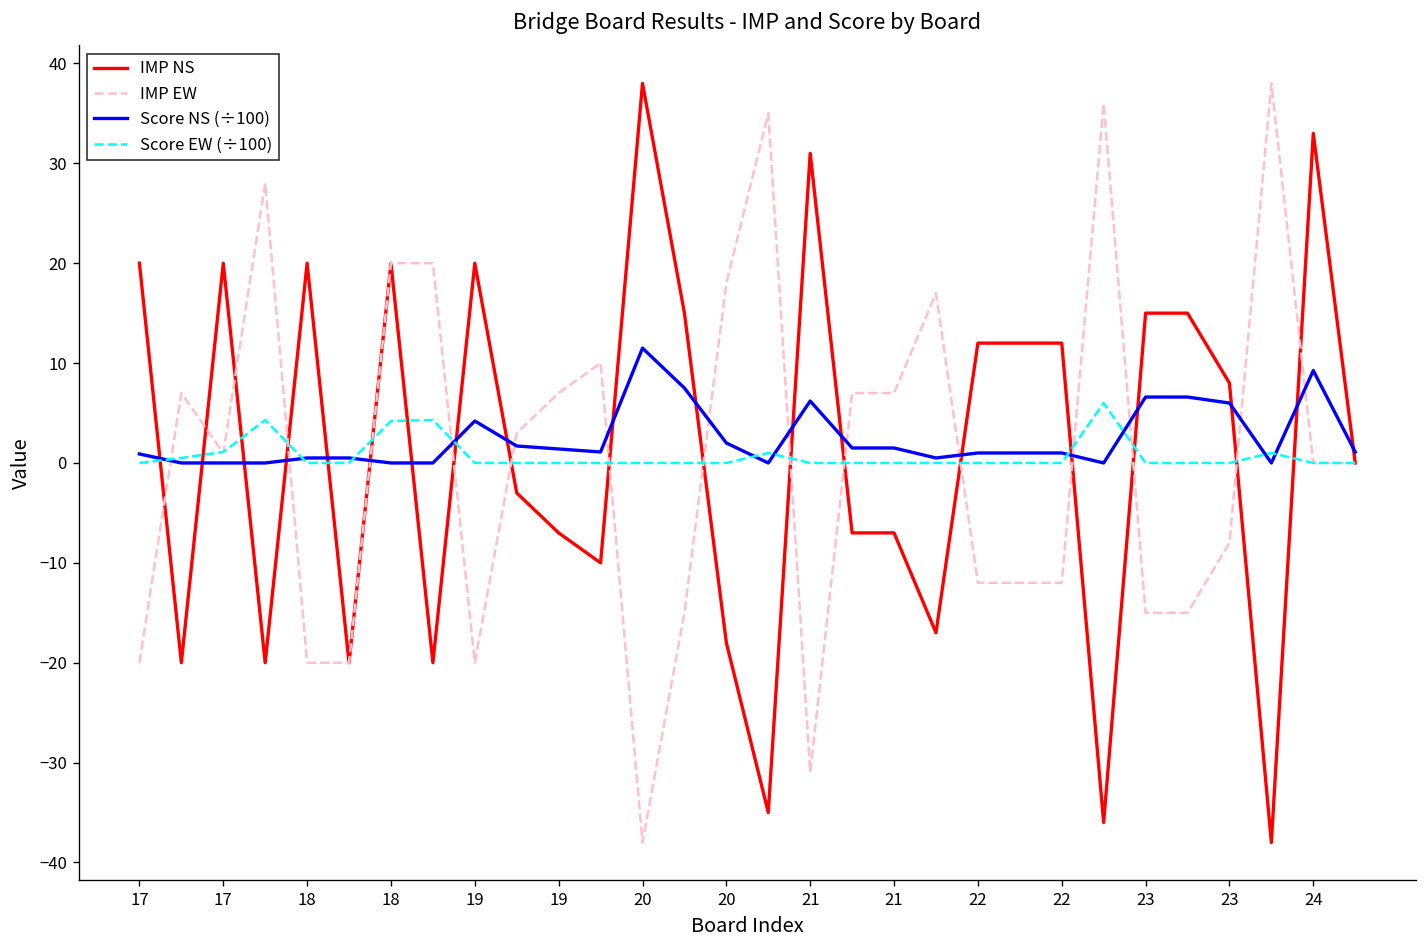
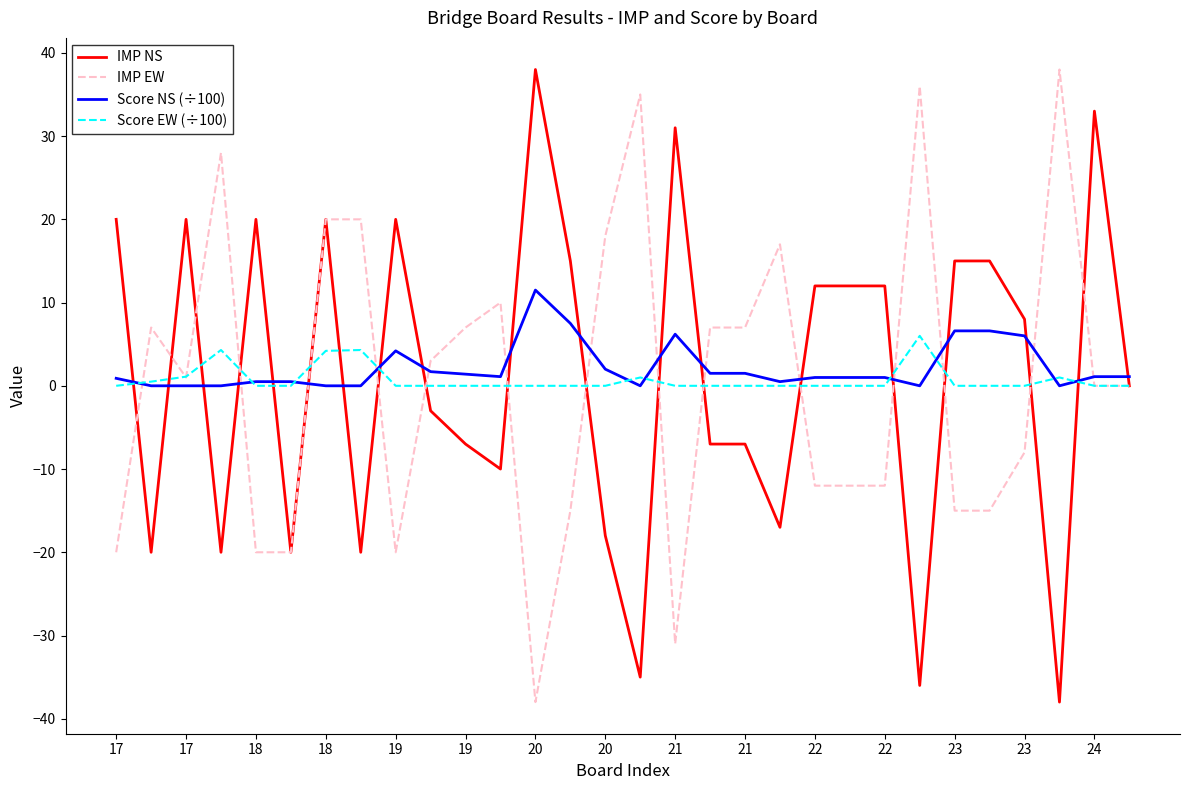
  {
    "IMP NS": {
      "24": 33
    },
    "Score NS (÷100)": {
-     "24": 9
+     "24": 1
    }
  }
